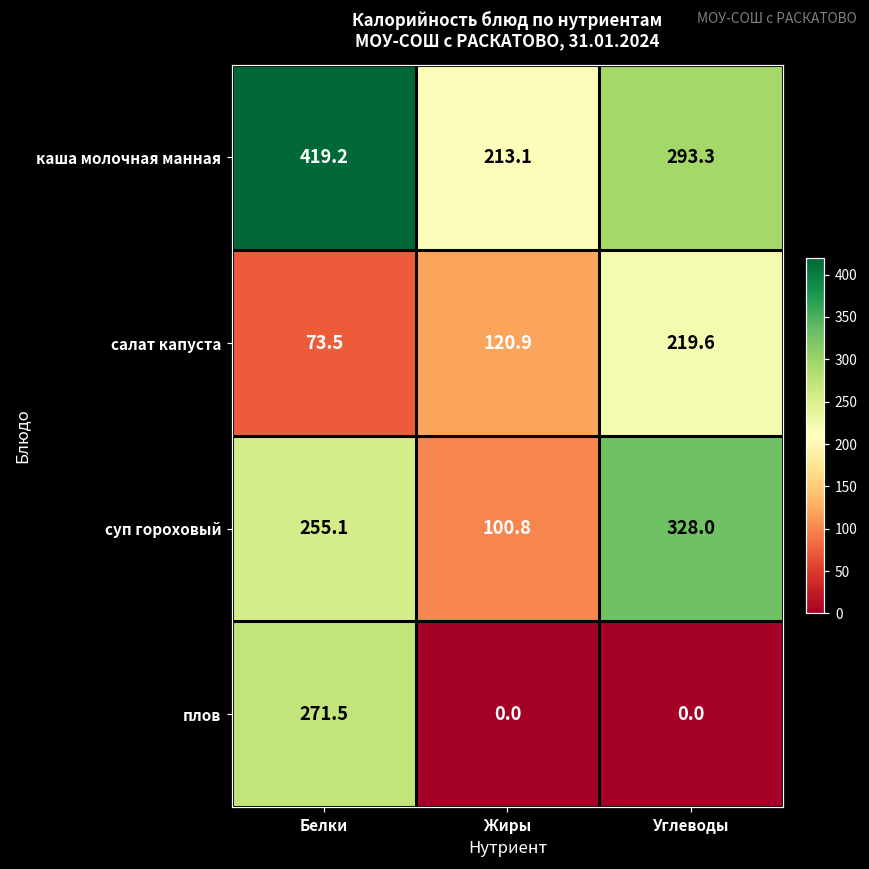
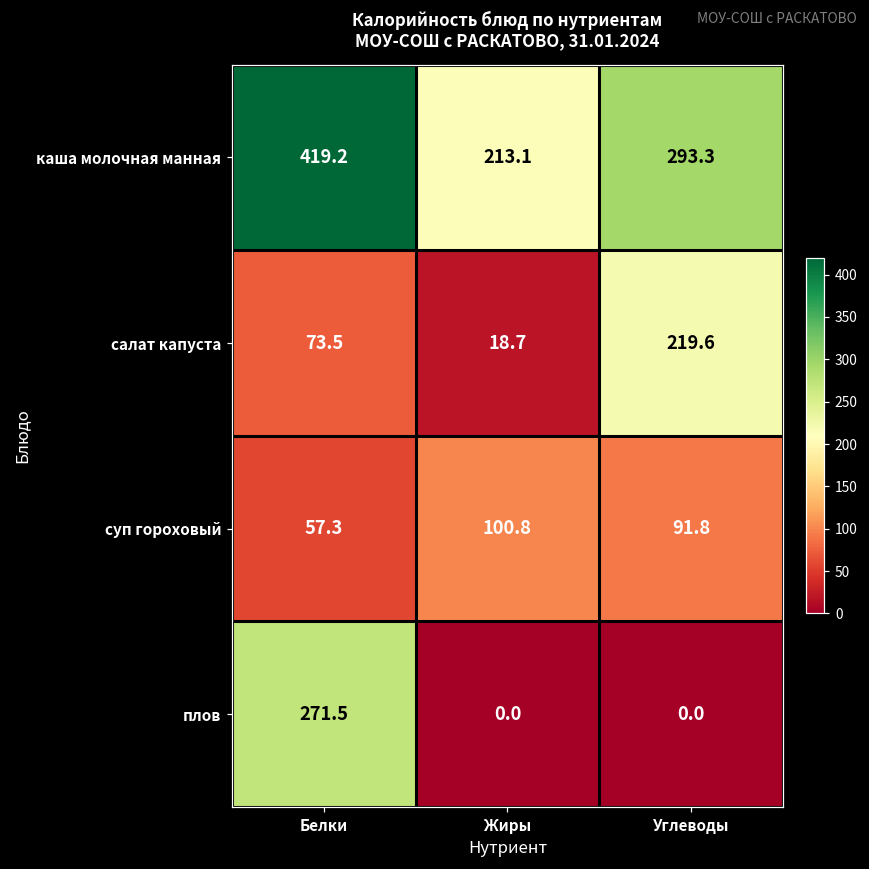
  {
    "каша молочная манная": {
      "Белки": 419.2,
      "Жиры": 213.1,
      "Углеводы": 293.3
    },
    "салат капуста": {
      "Белки": 73.5,
-     "Жиры": 120.9,
+     "Жиры": 18.7,
      "Углеводы": 219.6
    },
    "суп гороховый": {
-     "Белки": 255.1,
+     "Белки": 57.3,
      "Жиры": 100.8,
-     "Углеводы": 328.0
+     "Углеводы": 91.8
    },
    "плов": {
      "Белки": 271.5,
      "Жиры": 0.0,
      "Углеводы": 0.0
    }
  }
